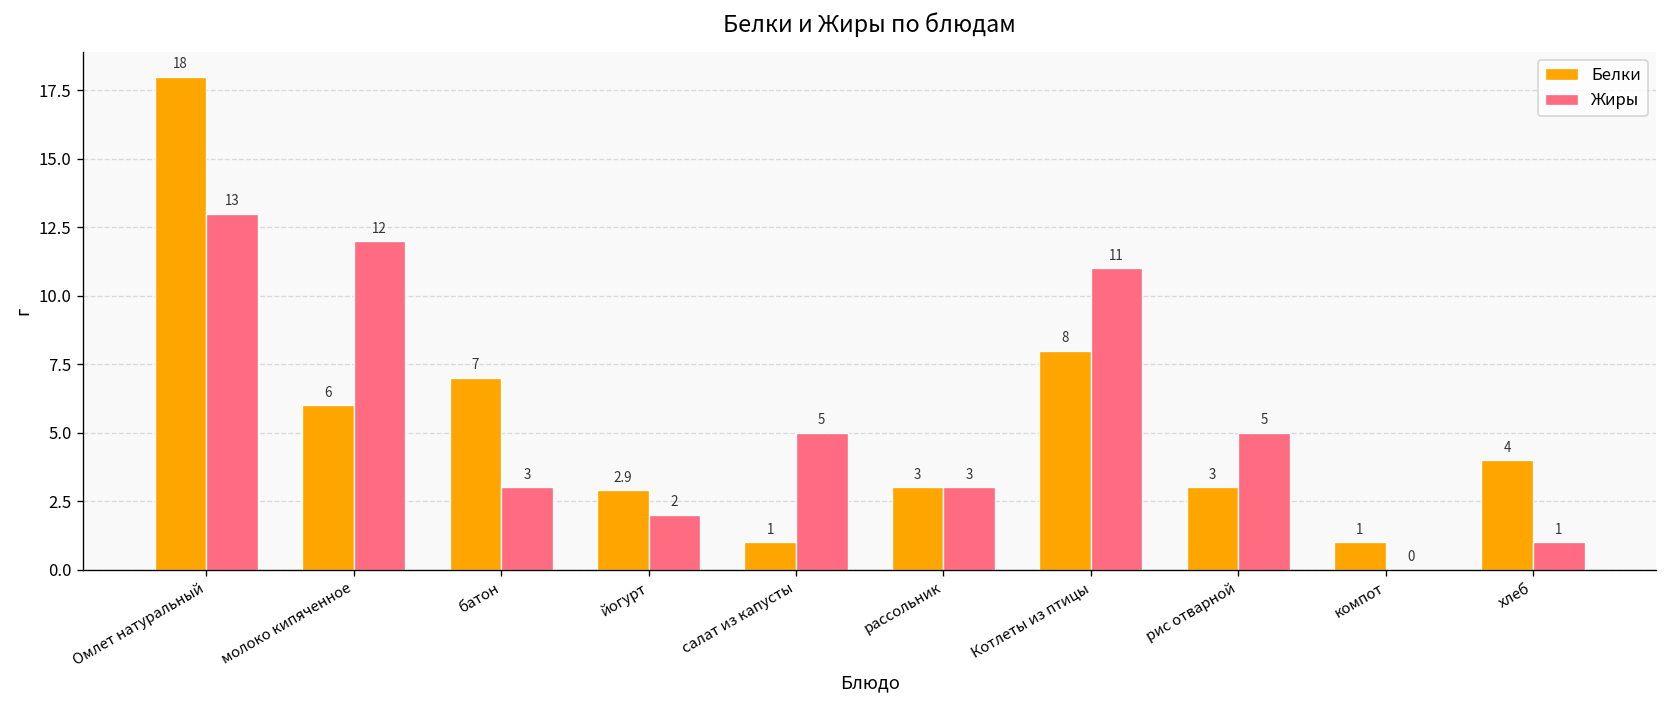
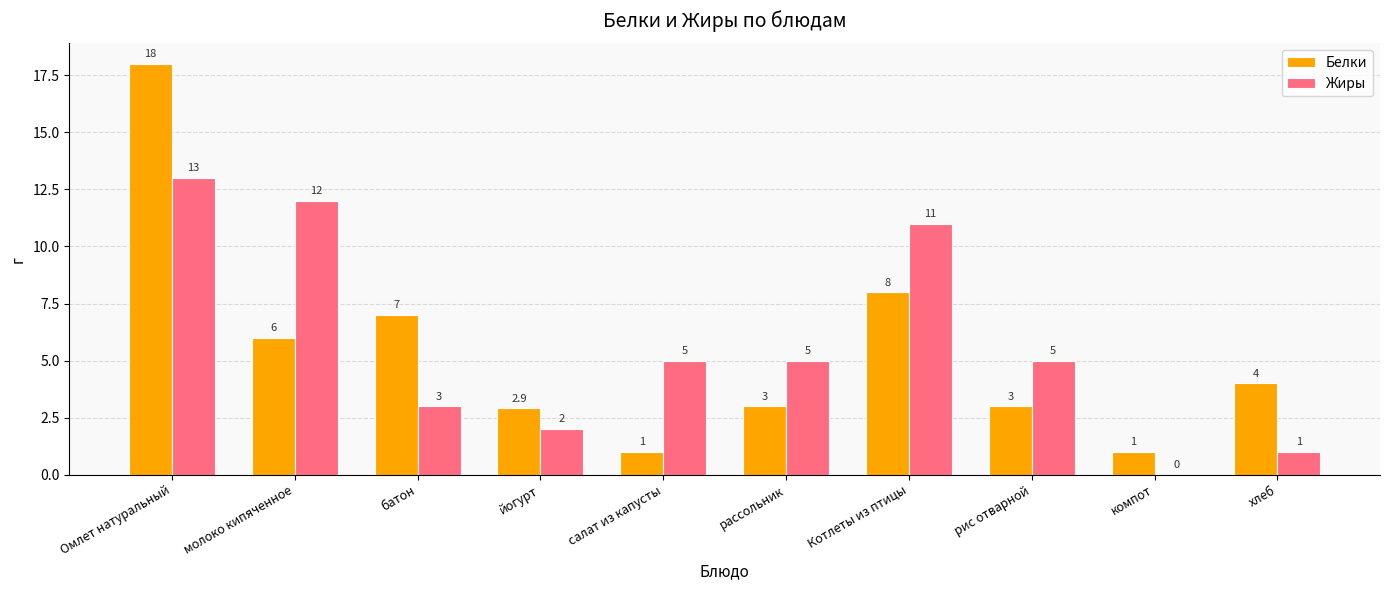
  {
    "Белки": {
      "Омлет натуральный": 18,
      "молоко кипяченное": 6,
      "батон": 7,
      "йогурт": 2.9,
      "салат из капусты": 1,
      "рассольник": 3,
      "Котлеты из птицы": 8,
      "рис отварной": 3,
      "компот": 1,
      "хлеб": 4
    },
    "Жиры": {
      "Омлет натуральный": 13,
      "молоко кипяченное": 12,
      "батон": 3,
      "йогурт": 2,
      "салат из капусты": 5,
-     "рассольник": 3,
+     "рассольник": 5,
      "Котлеты из птицы": 11,
      "рис отварной": 5,
      "компот": 0,
      "хлеб": 1
    }
  }
